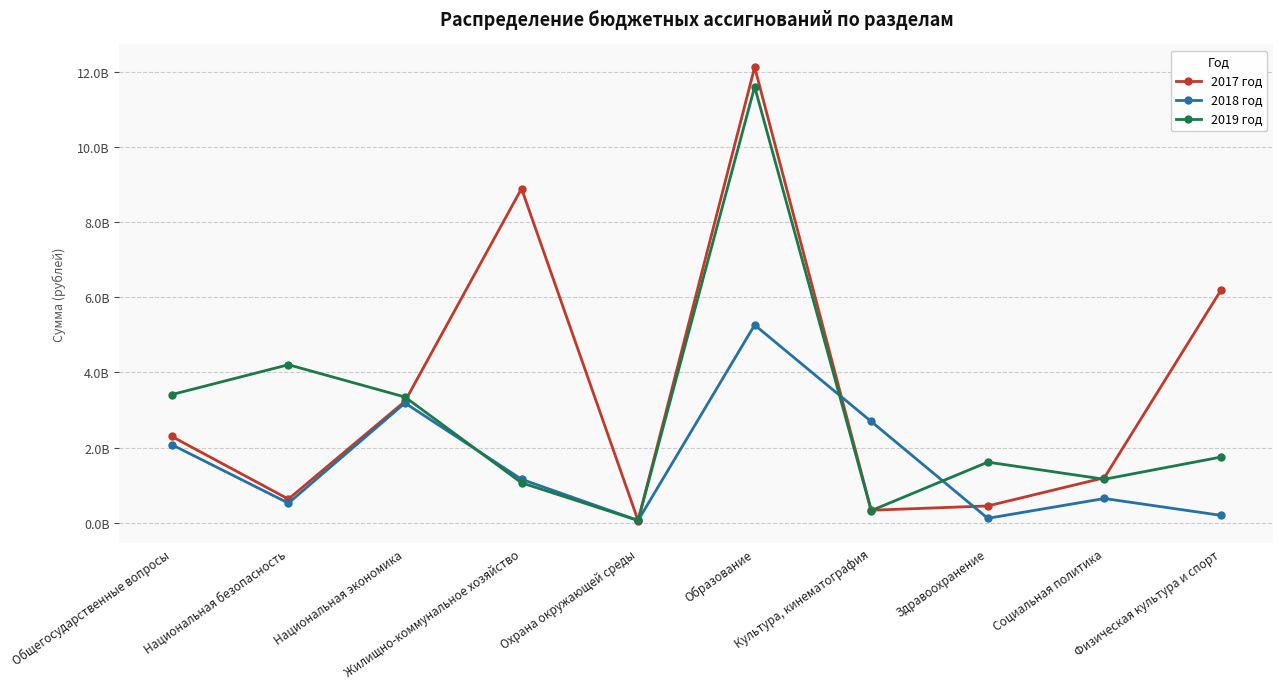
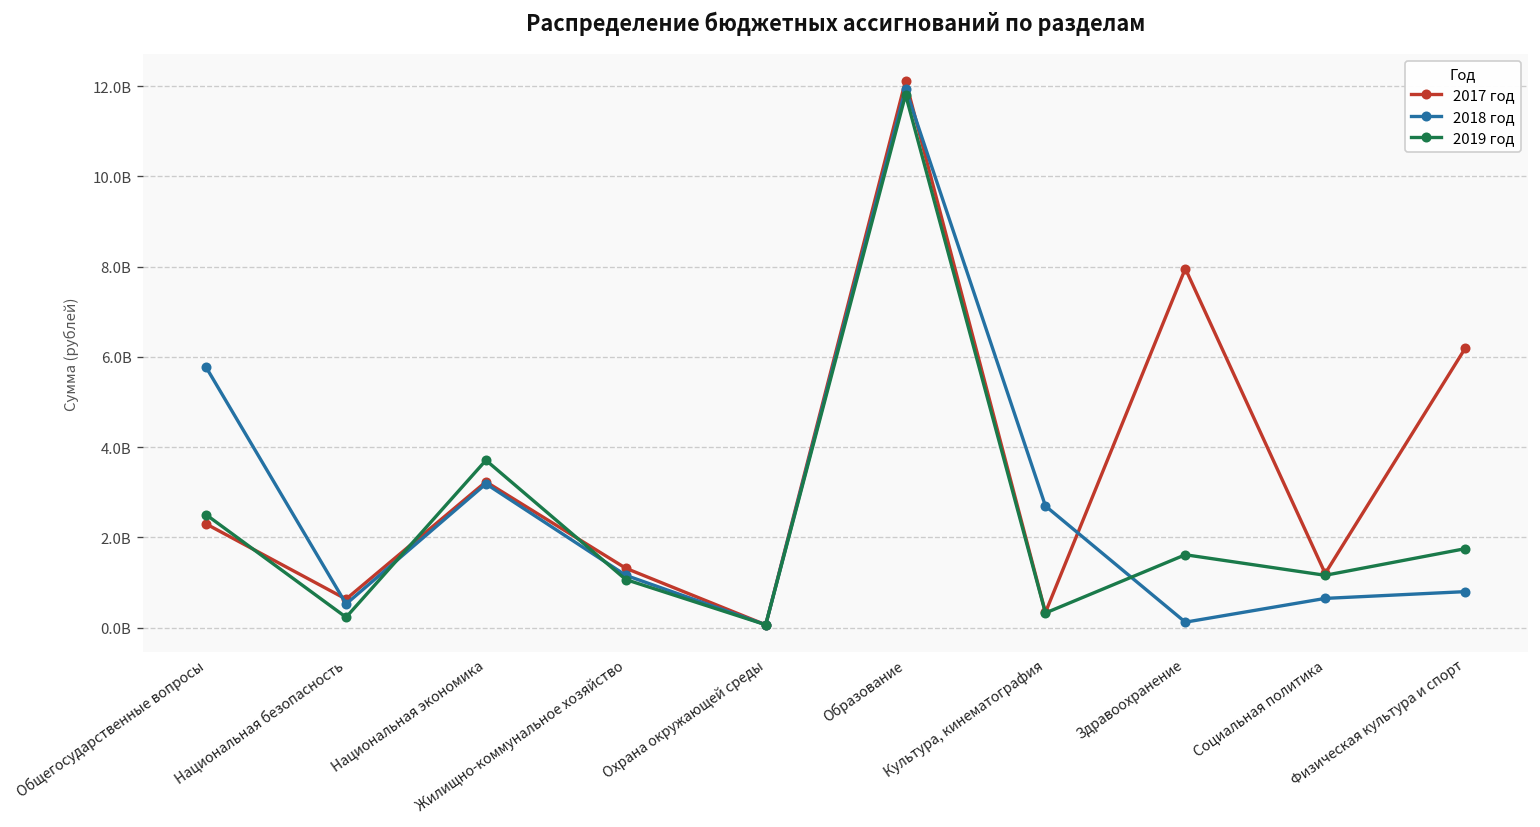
  {
    "2017 год": {
      "Общегосударственные вопросы": 2300000000,
      "Национальная безопасность": 600000000,
-     "Жилищно-коммунальное хозяйство": 8900000000,
+     "Жилищно-коммунальное хозяйство": 1300000000,
      "Образование": 12100000000,
-     "Здравоохранение": 500000000,
+     "Здравоохранение": 8000000000,
      "Физическая культура и спорт": 6200000000
    },
    "2018 год": {
-     "Общегосударственные вопросы": 2100000000,
+     "Общегосударственные вопросы": 5800000000,
      "Национальная безопасность": 500000000,
      "Жилищно-коммунальное хозяйство": 1200000000,
-     "Образование": 5300000000,
+     "Образование": 11900000000,
      "Культура, кинематография": 2700000000,
      "Здравоохранение": 100000000,
      "Социальная политика": 600000000,
-     "Физическая культура и спорт": 200000000
+     "Физическая культура и спорт": 800000000
    },
    "2019 год": {
-     "Общегосударственные вопросы": 3400000000,
-     "Национальная безопасность": 4200000000,
-     "Национальная экономика": 3300000000,
+     "Общегосударственные вопросы": 2500000000,
+     "Национальная безопасность": 200000000,
+     "Национальная экономика": 3700000000,
      "Жилищно-коммунальное хозяйство": 1100000000,
-     "Образование": 11600000000,
+     "Образование": 11800000000,
      "Здравоохранение": 1600000000,
      "Физическая культура и спорт": 1700000000
    }
  }
